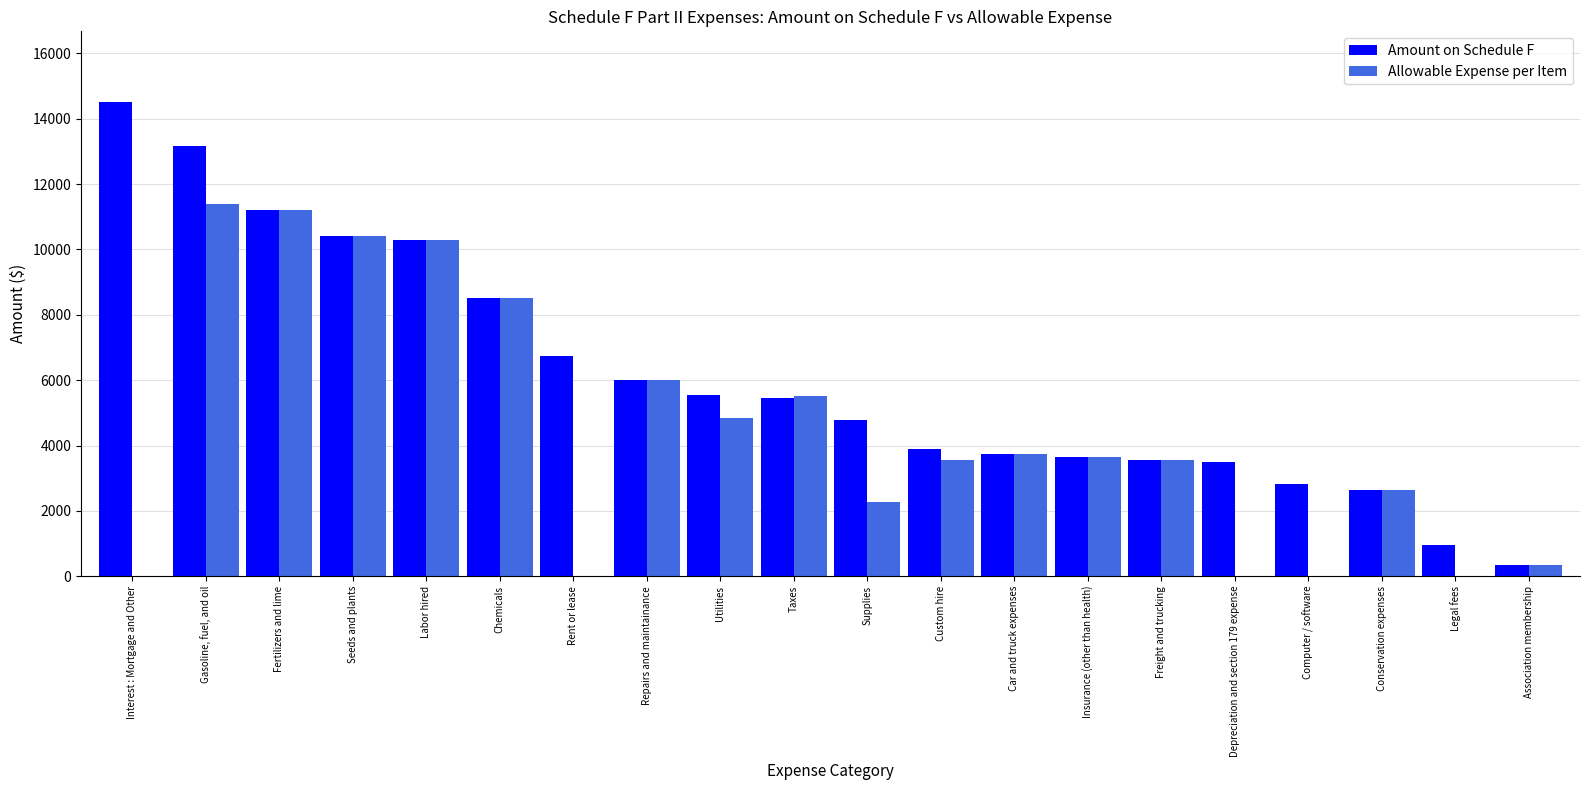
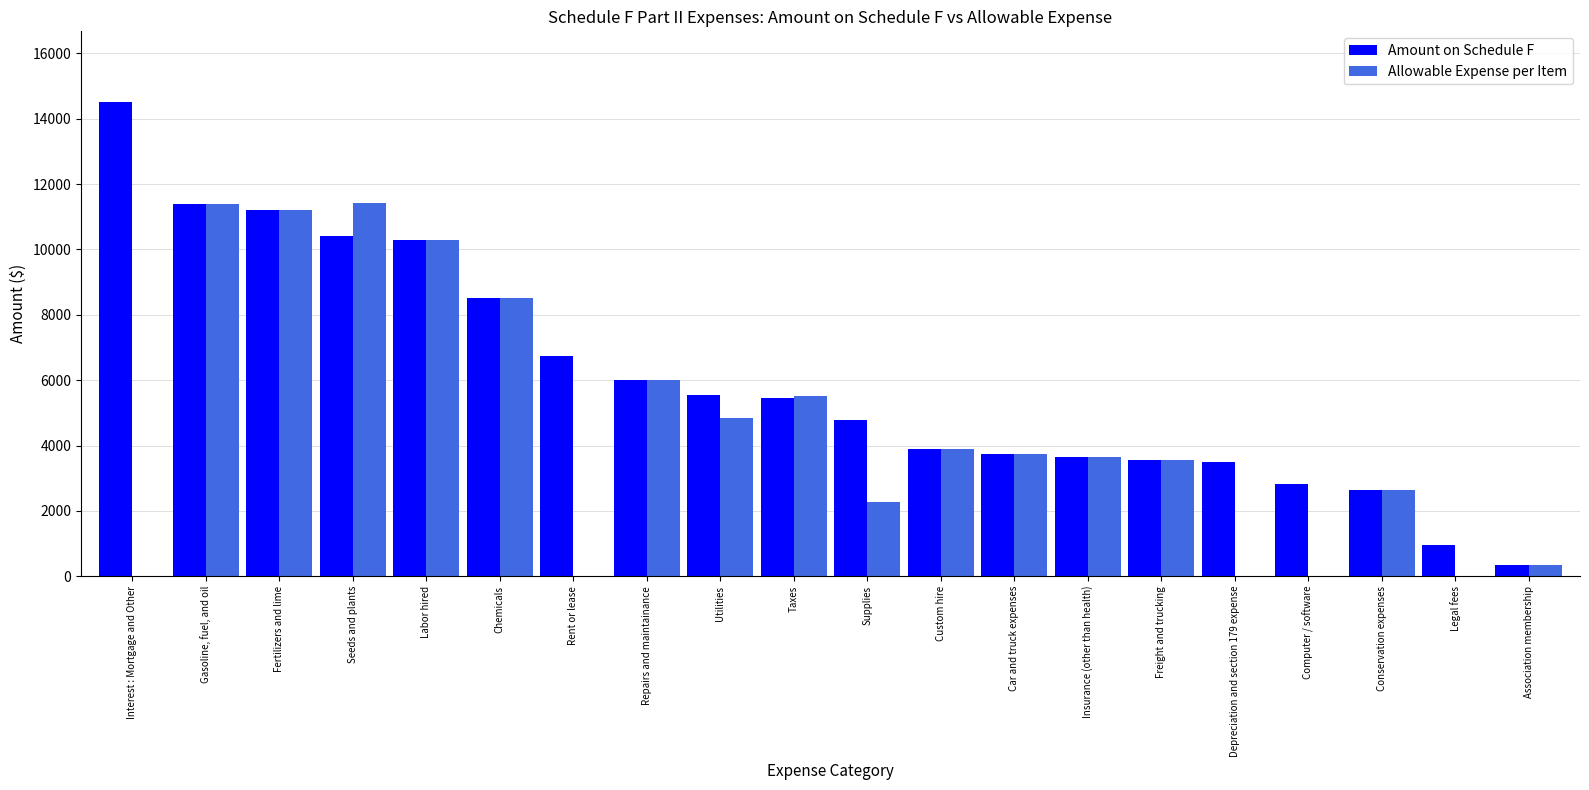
  {
    "Amount on Schedule F": {
      "Interest : Mortgage and Other": 14500,
-     "Gasoline, fuel, and oil": 13200,
+     "Gasoline, fuel, and oil": 11400,
      "Fertilizers and lime": 11200,
      "Seeds and plants": 10400,
      "Labor hired": 10300,
      "Chemicals": 8500,
      "Rent or lease": 6800,
      "Repairs and maintainance": 6000,
      "Utilities": 5600,
      "Taxes": 5500,
      "Supplies": 4800,
      "Custom hire": 3900,
      "Car and truck expenses": 3800,
      "Insurance (other than health)": 3700,
      "Freight and trucking": 3600,
      "Depreciation and section 179 expense": 3500,
      "Computer / software": 2800,
      "Conservation expenses": 2600,
      "Legal fees": 1000,
      "Association membership": 400
    },
    "Allowable Expense per Item": {
      "Interest : Mortgage and Other": 0,
      "Gasoline, fuel, and oil": 11400,
      "Fertilizers and lime": 11200,
-     "Seeds and plants": 10400,
+     "Seeds and plants": 11400,
      "Labor hired": 10300,
      "Chemicals": 8500,
      "Rent or lease": 0,
      "Repairs and maintainance": 6000,
      "Utilities": 4800,
      "Taxes": 5500,
      "Supplies": 2300,
-     "Custom hire": 3600,
+     "Custom hire": 3900,
      "Car and truck expenses": 3800,
      "Insurance (other than health)": 3700,
      "Freight and trucking": 3600,
      "Depreciation and section 179 expense": 0,
      "Computer / software": 0,
      "Conservation expenses": 2600,
      "Legal fees": 0,
      "Association membership": 400
    }
  }
